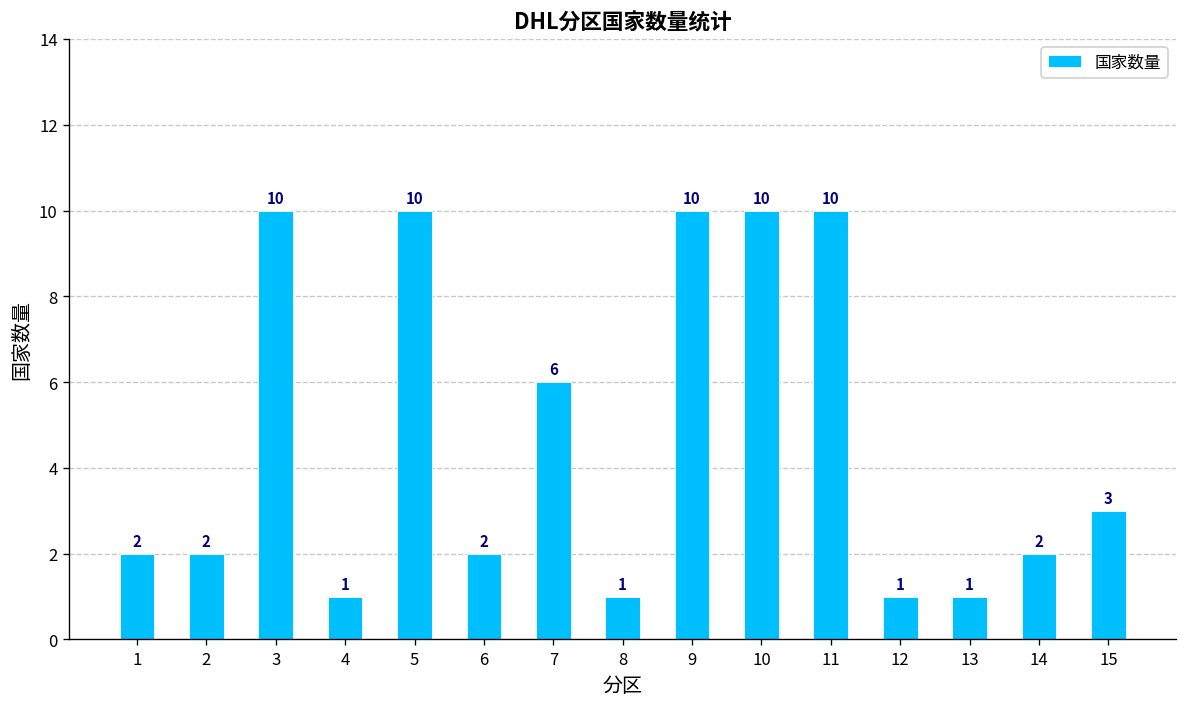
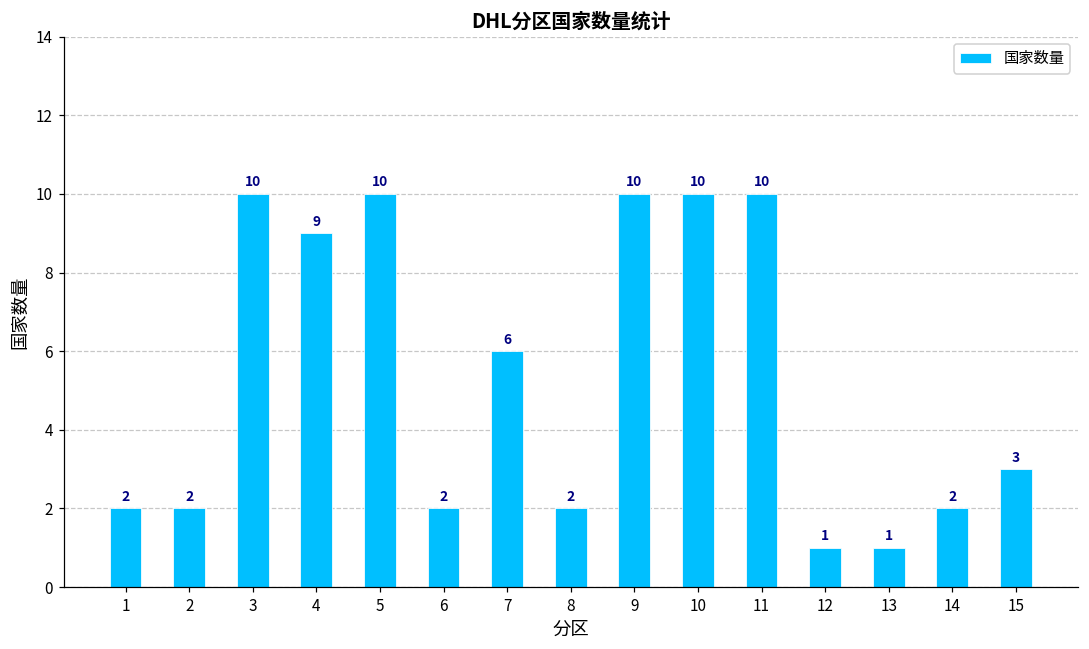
  {
    "1": 2,
    "2": 2,
    "3": 10,
-   "4": 1,
+   "4": 9,
    "5": 10,
    "6": 2,
    "7": 6,
-   "8": 1,
+   "8": 2,
    "9": 10,
    "10": 10,
    "11": 10,
    "12": 1,
    "13": 1,
    "14": 2,
    "15": 3
  }
